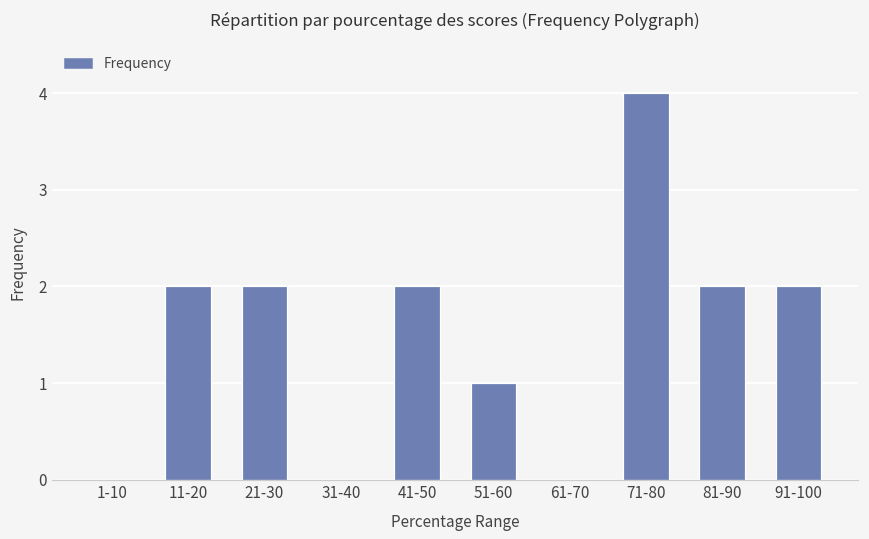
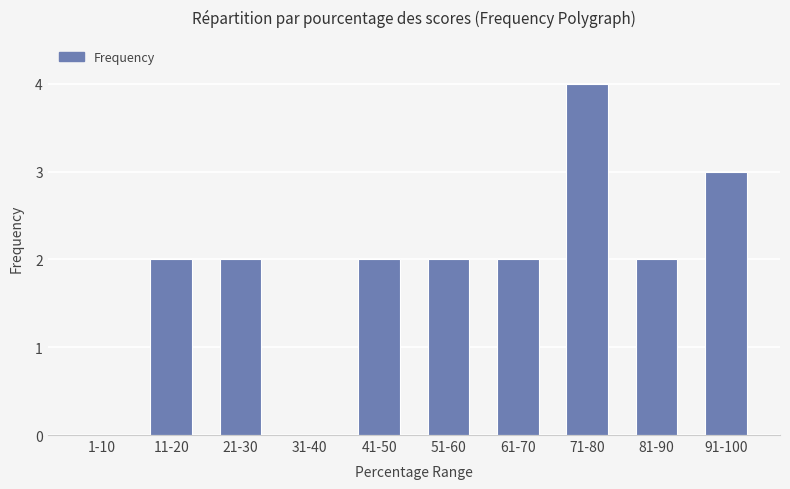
  {
    "1-10": 0,
    "11-20": 2,
    "21-30": 2,
    "31-40": 0,
    "41-50": 2,
-   "51-60": 1,
-   "61-70": 0,
+   "51-60": 2,
+   "61-70": 2,
    "71-80": 4,
    "81-90": 2,
-   "91-100": 2
+   "91-100": 3
  }
